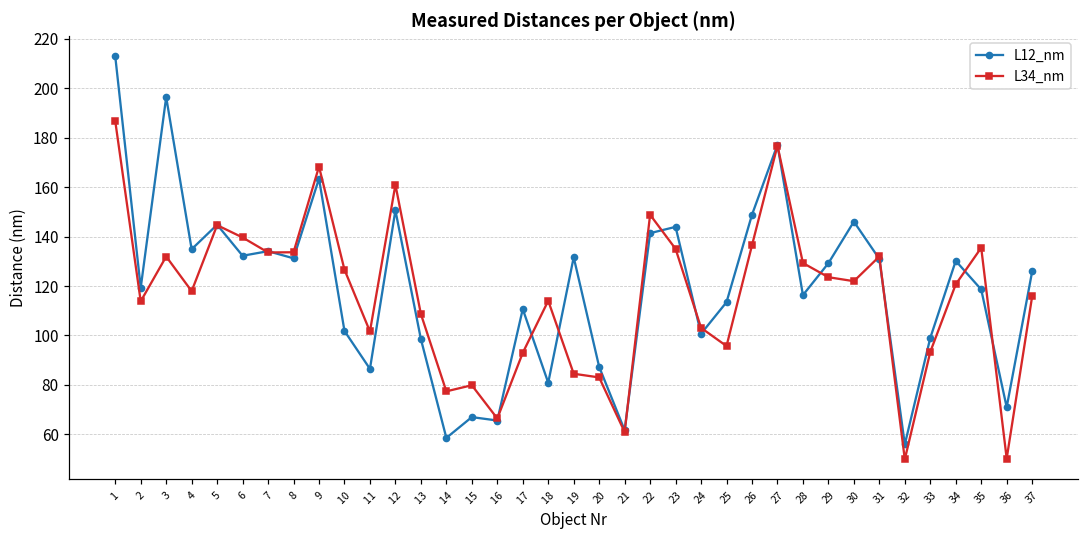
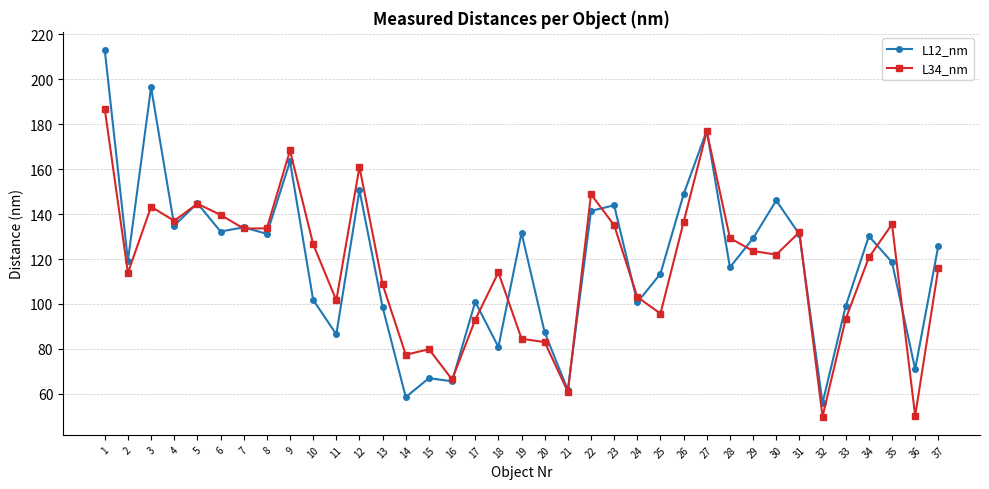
  {
    "L12_nm": {
      "1": 213,
      "2": 119,
      "3": 196,
      "4": 135,
      "6": 132,
      "8": 131,
      "9": 163,
      "10": 102,
      "11": 86,
      "12": 151,
      "13": 99,
      "14": 59,
      "15": 67,
-     "17": 111,
+     "17": 101,
      "18": 81,
      "19": 132,
      "20": 87,
      "22": 141,
      "23": 144,
      "24": 101,
      "25": 113,
      "26": 149,
      "28": 116,
      "29": 129,
      "30": 146,
      "32": 56,
      "33": 99,
      "34": 130,
      "35": 119,
      "36": 71,
      "37": 126
    },
    "L34_nm": {
      "1": 187,
      "2": 114,
-     "3": 132,
-     "4": 118,
+     "3": 143,
+     "4": 137,
      "6": 140,
      "8": 134,
      "9": 168,
      "10": 127,
      "11": 102,
      "12": 161,
      "13": 109,
      "14": 77,
      "15": 80,
      "17": 93,
      "18": 114,
      "19": 85,
      "20": 83,
      "22": 149,
      "23": 135,
      "24": 103,
      "25": 96,
      "26": 136,
      "28": 129,
      "29": 124,
      "30": 122,
      "32": 50,
      "33": 93,
      "34": 121,
      "35": 135,
      "36": 50,
      "37": 116
    }
  }
